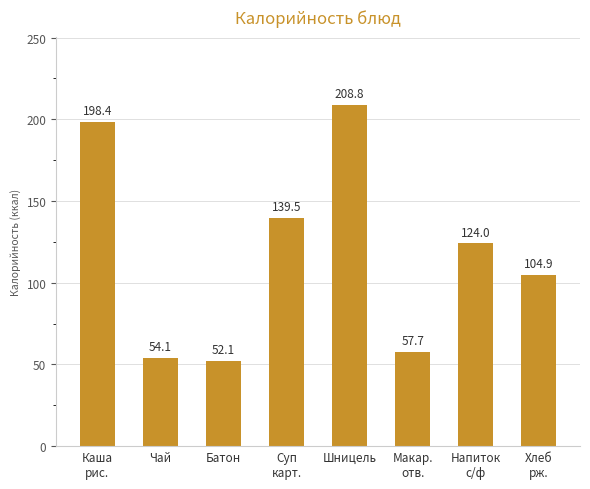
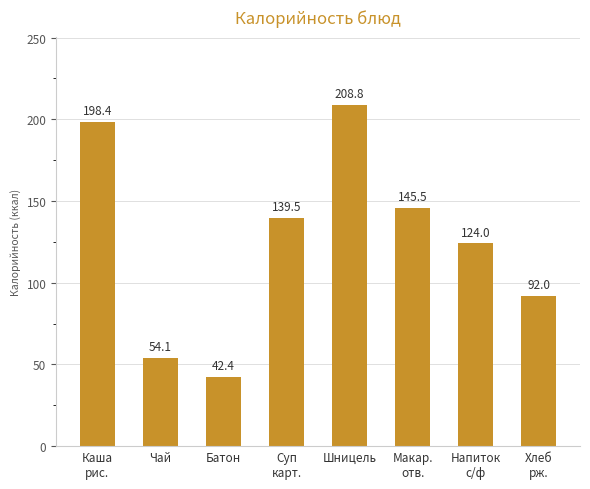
  {
    "Каша рис.": 198.4,
    "Чай": 54.1,
-   "Батон": 52.1,
+   "Батон": 42.4,
    "Суп карт.": 139.5,
    "Шницель": 208.8,
-   "Макар. отв.": 57.7,
+   "Макар. отв.": 145.5,
    "Напиток с/ф": 124.0,
-   "Хлеб рж.": 104.9
+   "Хлеб рж.": 92.0
  }
